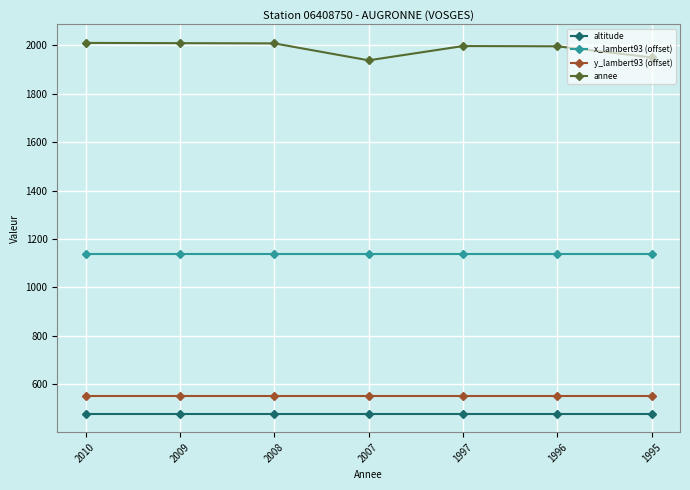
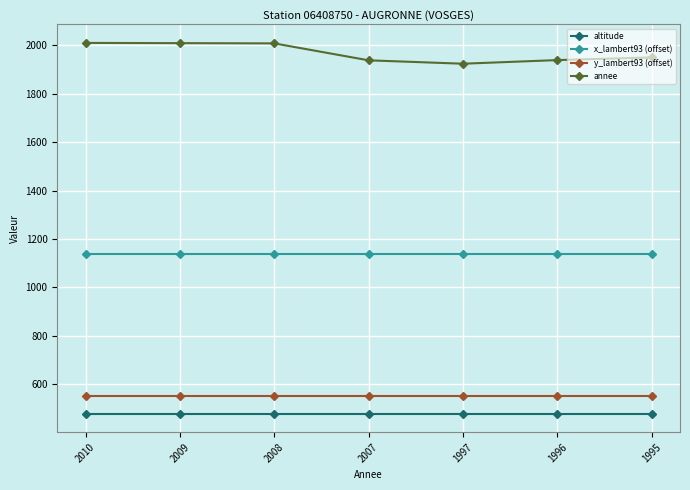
  {
    "altitude": {
      "2010": 480,
      "2009": 480,
      "2008": 480,
      "2007": 480,
      "1997": 480,
      "1996": 480,
      "1995": 480
    },
    "x_lambert93 (offset)": {
      "2010": 1140,
      "2009": 1140,
      "2008": 1140,
      "2007": 1140,
      "1997": 1140,
      "1996": 1140,
      "1995": 1140
    },
    "y_lambert93 (offset)": {
      "2010": 550,
      "2009": 550,
      "2008": 550,
      "2007": 550,
      "1997": 550,
      "1996": 550,
      "1995": 550
    },
    "annee": {
      "2010": 2010,
      "2009": 2010,
      "2008": 2010,
      "2007": 1940,
-     "1997": 2000,
-     "1996": 2000
+     "1997": 1920,
+     "1996": 1940
    }
  }
